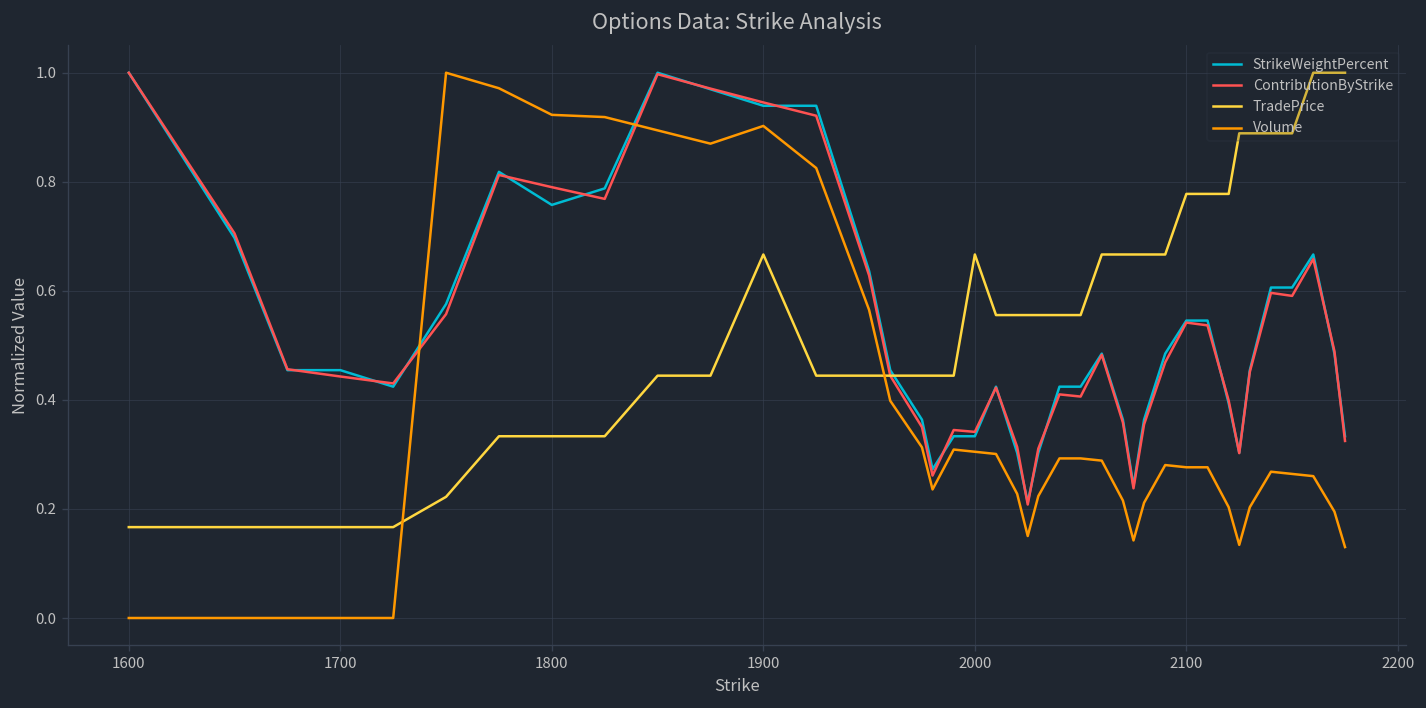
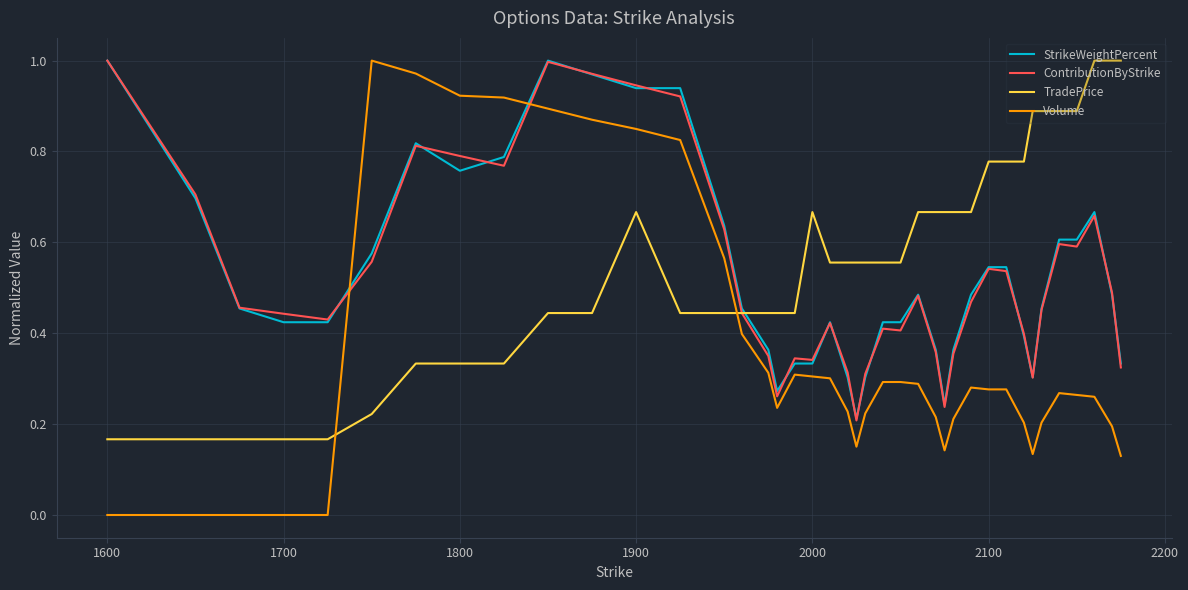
  {
    "StrikeWeightPercent": {
-     "1700": 0.45,
+     "1700": 0.42,
      "1800": 0.76,
      "1900": 0.94,
      "2000": 0.33
    },
    "ContributionByStrike": {
      "1700": 0.44,
      "1800": 0.79,
      "1900": 0.95,
      "2000": 0.34
    },
    "TradePrice": {
      "1600": 0.17,
      "1700": 0.17,
      "1800": 0.33,
      "1900": 0.67,
      "2000": 0.67,
      "2100": 0.78
    },
    "Volume": {
      "1600": 0.00,
      "1700": 0.00,
      "1800": 0.92,
-     "1900": 0.90,
+     "1900": 0.85,
      "2000": 0.30,
      "2100": 0.28
    }
  }
